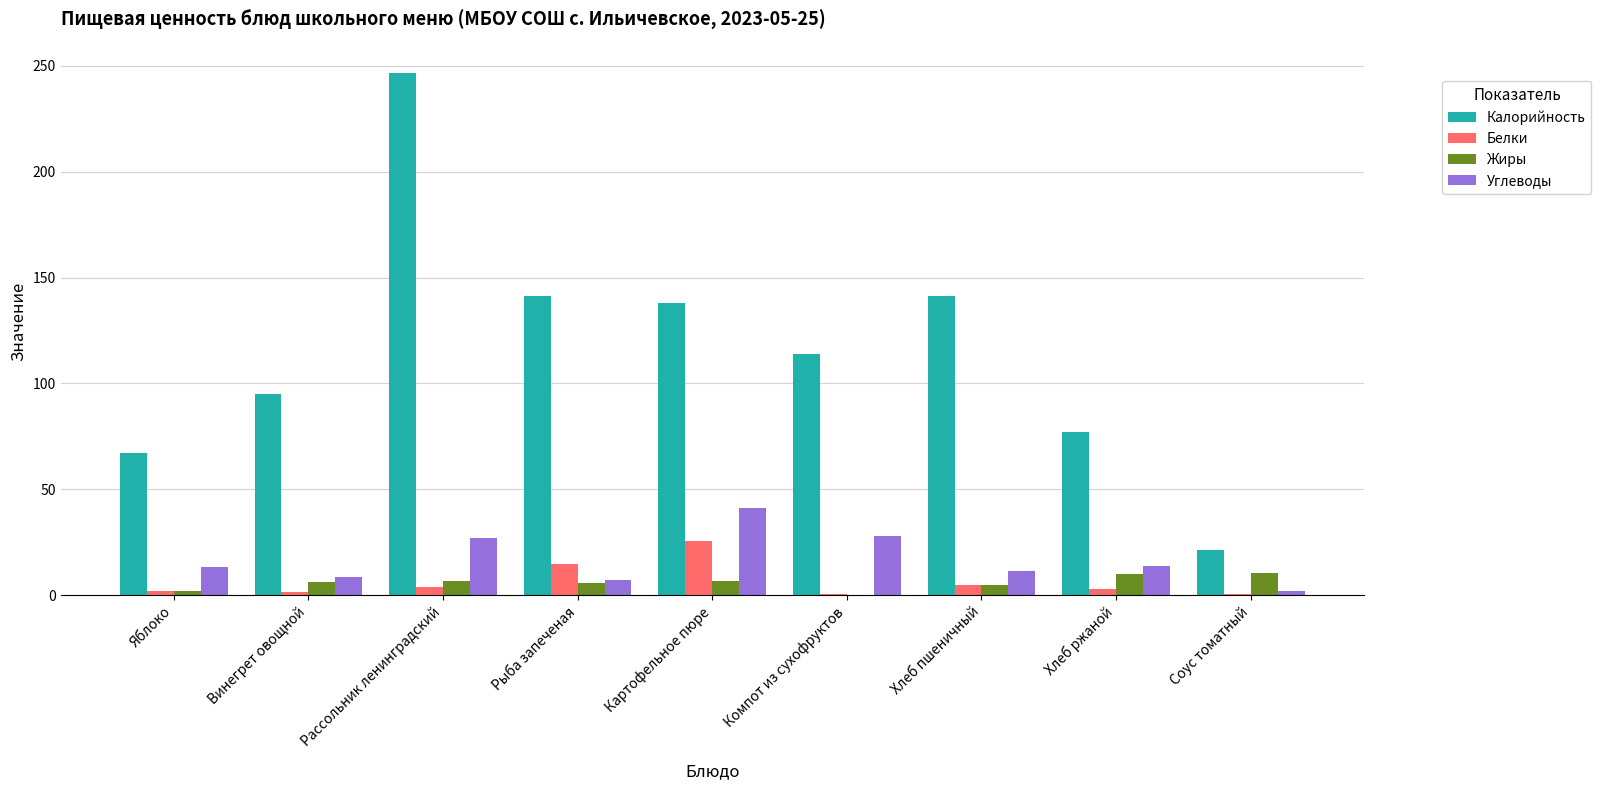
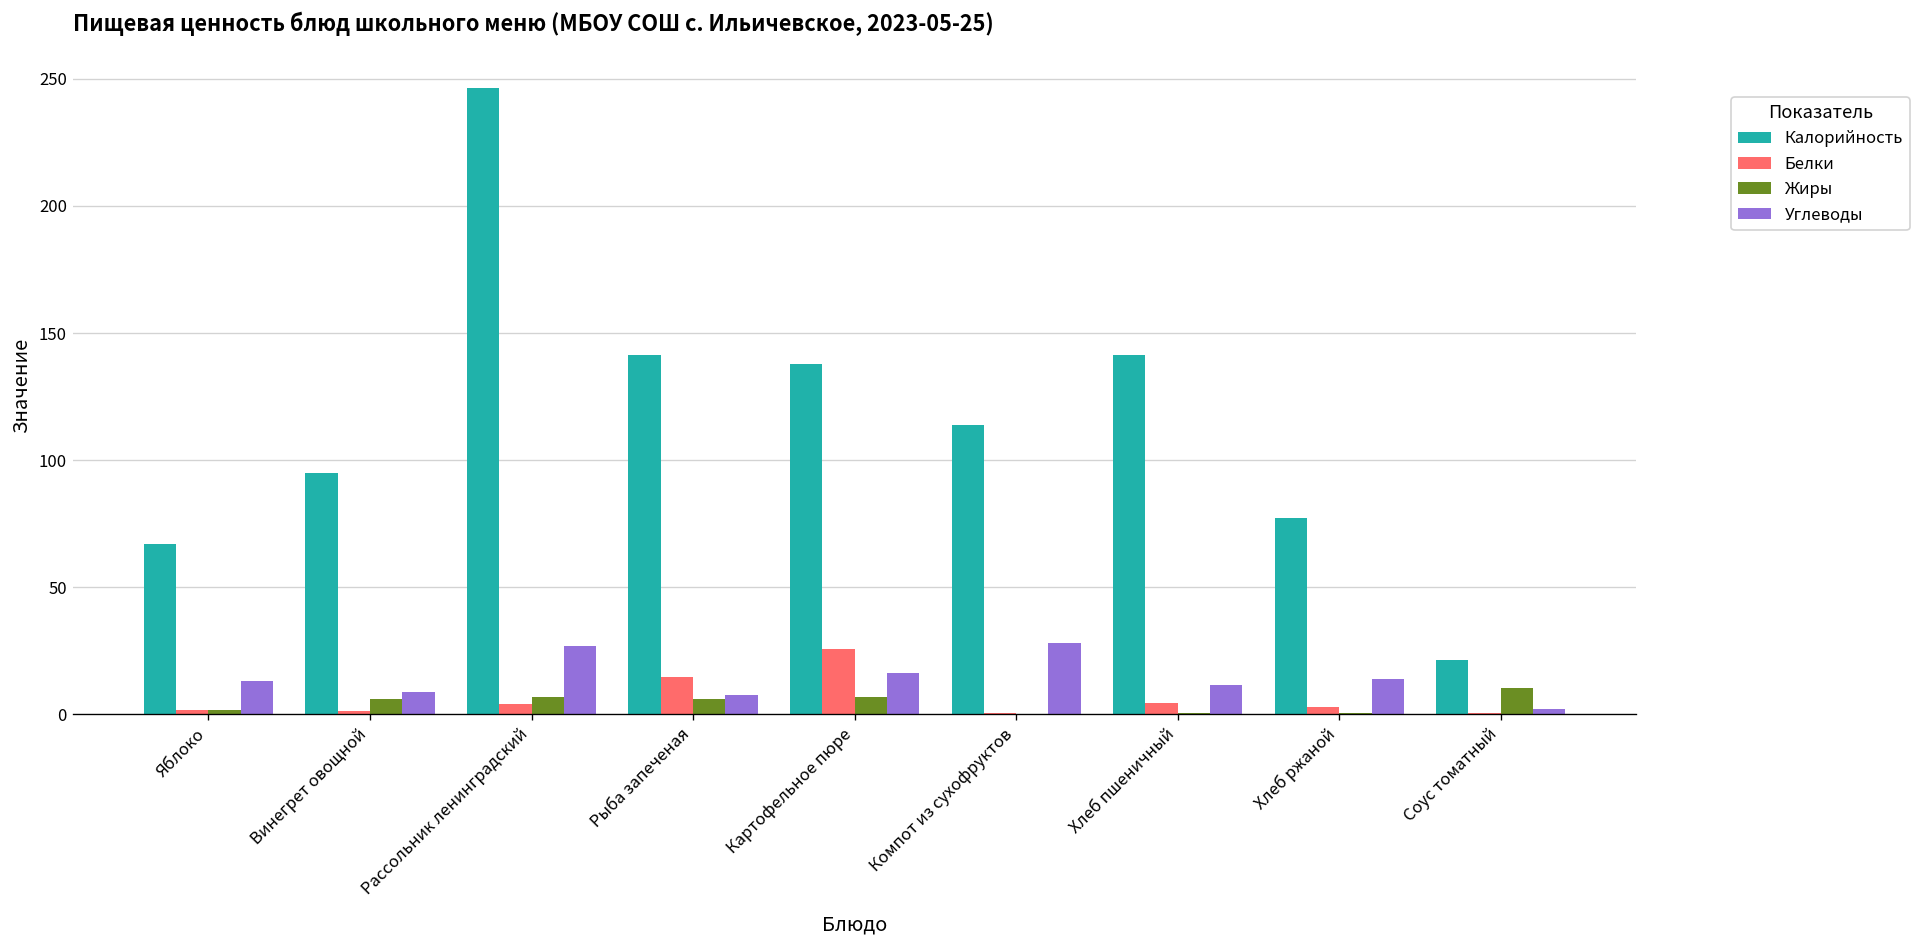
  {
    "Калорийность": {
      "Яблоко": 67,
      "Винегрет овощной": 95,
      "Рассольник ленинградский": 247,
      "Рыба запеченая": 141,
      "Картофельное пюре": 138,
      "Компот из сухофруктов": 114,
      "Хлеб пшеничный": 141,
      "Хлеб ржаной": 77,
      "Соус томатный": 22
    },
    "Белки": {
      "Яблоко": 2,
      "Винегрет овощной": 1,
      "Рассольник ленинградский": 4,
      "Рыба запеченая": 15,
      "Картофельное пюре": 26,
      "Хлеб пшеничный": 5,
      "Хлеб ржаной": 3
    },
    "Жиры": {
      "Яблоко": 2,
      "Винегрет овощной": 6,
      "Рассольник ленинградский": 7,
      "Рыба запеченая": 6,
      "Картофельное пюре": 7,
      "Компот из сухофруктов": 0,
-     "Хлеб пшеничный": 5,
-     "Хлеб ржаной": 10,
+     "Хлеб пшеничный": 0,
+     "Хлеб ржаной": 1,
      "Соус томатный": 10
    },
    "Углеводы": {
      "Яблоко": 13,
      "Винегрет овощной": 9,
      "Рассольник ленинградский": 27,
      "Рыба запеченая": 7,
-     "Картофельное пюре": 41,
+     "Картофельное пюре": 16,
      "Компот из сухофруктов": 28,
      "Хлеб пшеничный": 12,
      "Хлеб ржаной": 14,
      "Соус томатный": 2
    }
  }
